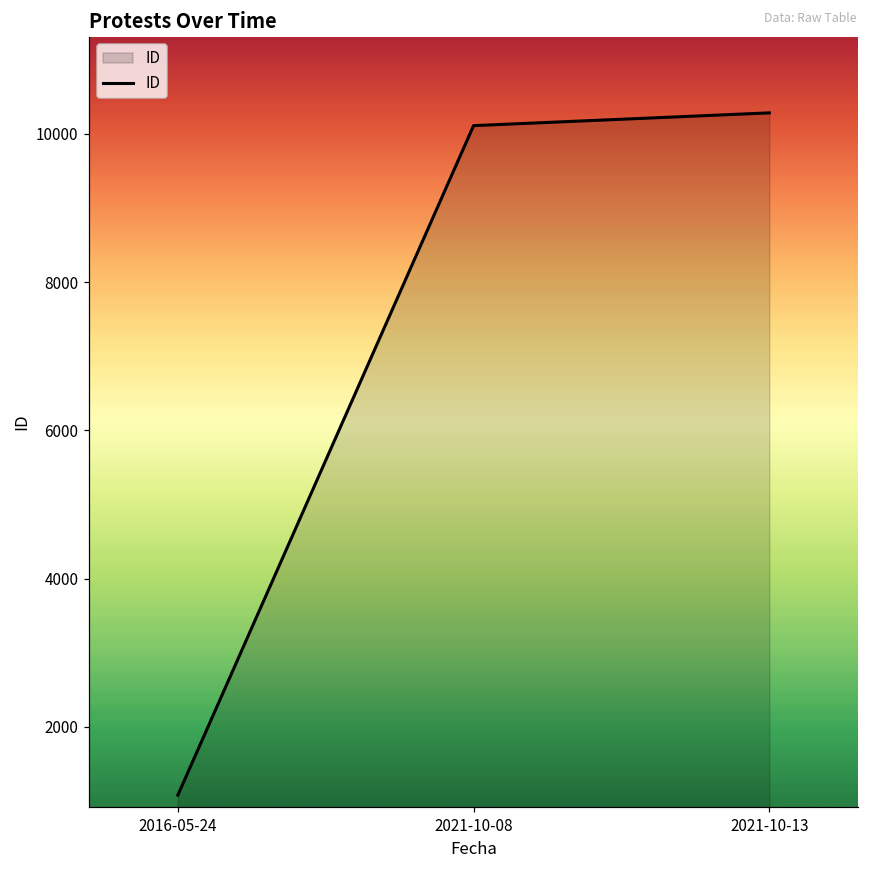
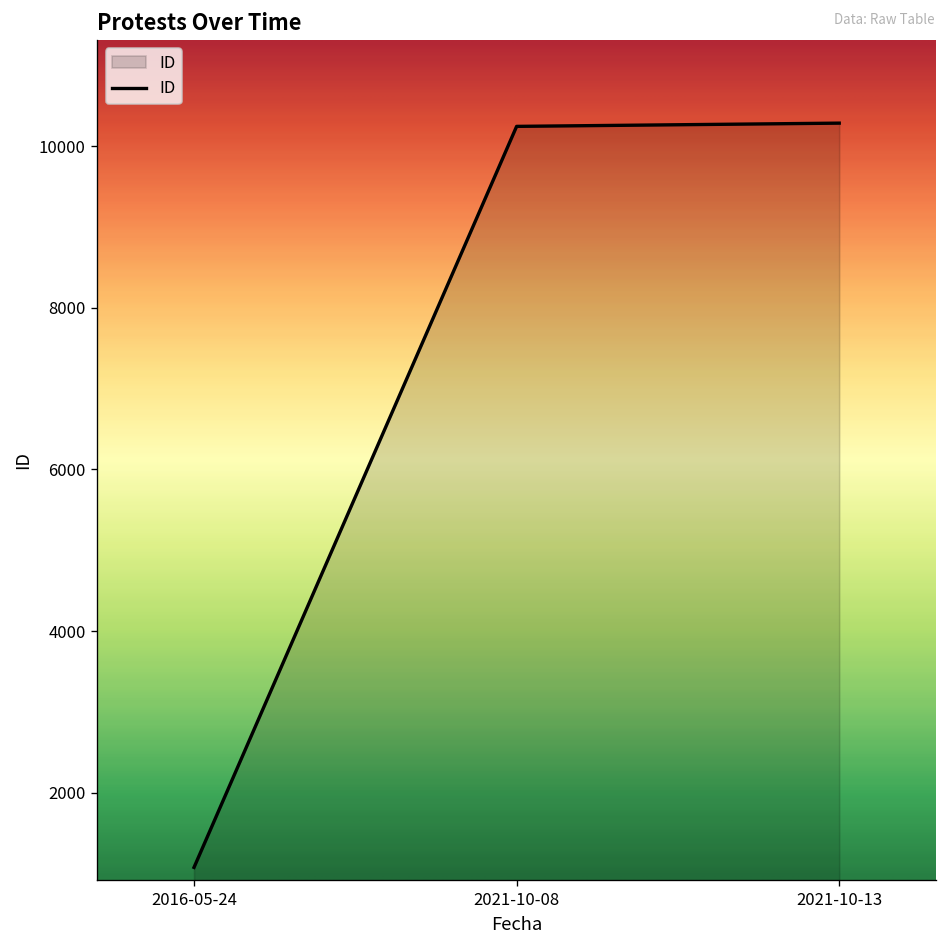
  {
    "2016-05-24": 1100,
-   "2021-10-08": 10100,
+   "2021-10-08": 10200,
    "2021-10-13": 10300
  }
